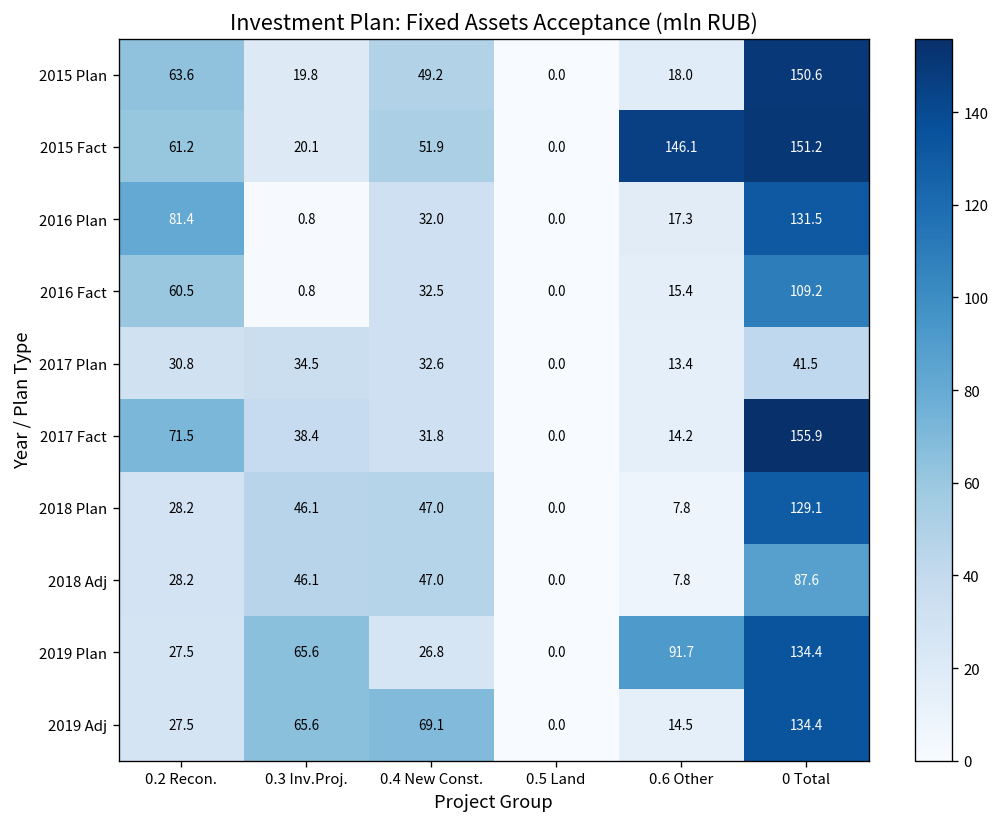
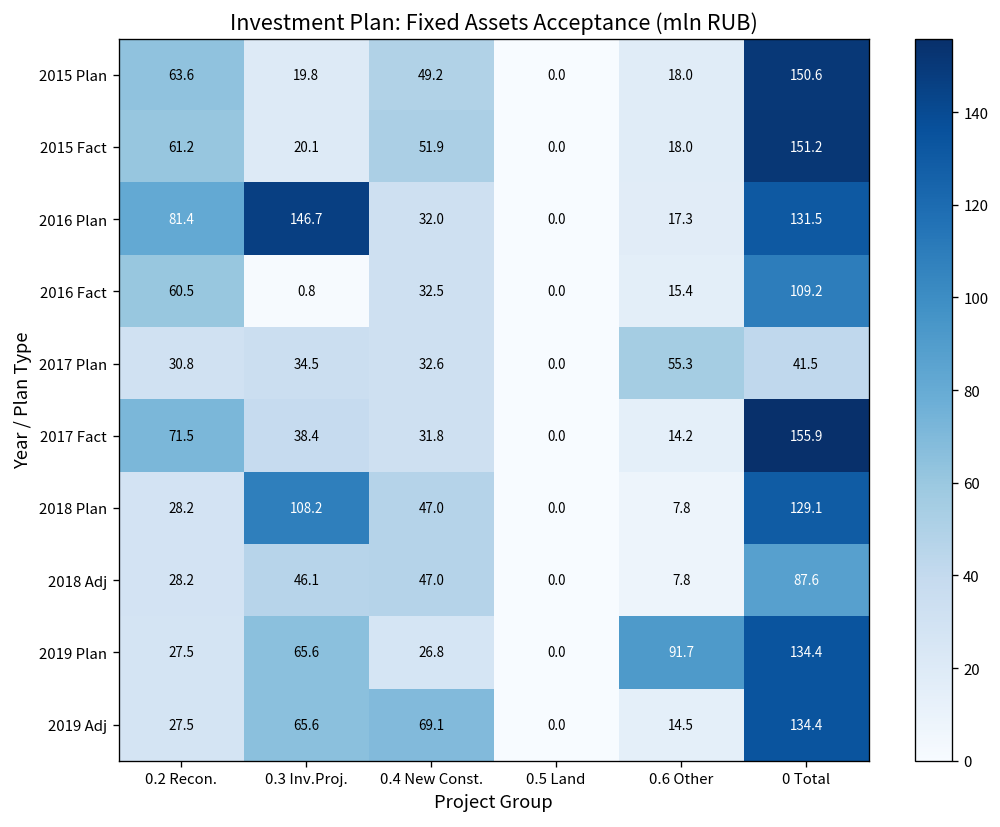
  {
    "2015 Plan": {
      "0.2 Recon.": 63.6,
      "0.3 Inv.Proj.": 19.8,
      "0.4 New Const.": 49.2,
      "0.5 Land": 0.0,
      "0.6 Other": 18.0,
      "0 Total": 150.6
    },
    "2015 Fact": {
      "0.2 Recon.": 61.2,
      "0.3 Inv.Proj.": 20.1,
      "0.4 New Const.": 51.9,
      "0.5 Land": 0.0,
-     "0.6 Other": 146.1,
+     "0.6 Other": 18.0,
      "0 Total": 151.2
    },
    "2016 Plan": {
      "0.2 Recon.": 81.4,
-     "0.3 Inv.Proj.": 0.8,
+     "0.3 Inv.Proj.": 146.7,
      "0.4 New Const.": 32.0,
      "0.5 Land": 0.0,
      "0.6 Other": 17.3,
      "0 Total": 131.5
    },
    "2016 Fact": {
      "0.2 Recon.": 60.5,
      "0.3 Inv.Proj.": 0.8,
      "0.4 New Const.": 32.5,
      "0.5 Land": 0.0,
      "0.6 Other": 15.4,
      "0 Total": 109.2
    },
    "2017 Plan": {
      "0.2 Recon.": 30.8,
      "0.3 Inv.Proj.": 34.5,
      "0.4 New Const.": 32.6,
      "0.5 Land": 0.0,
-     "0.6 Other": 13.4,
+     "0.6 Other": 55.3,
      "0 Total": 41.5
    },
    "2017 Fact": {
      "0.2 Recon.": 71.5,
      "0.3 Inv.Proj.": 38.4,
      "0.4 New Const.": 31.8,
      "0.5 Land": 0.0,
      "0.6 Other": 14.2,
      "0 Total": 155.9
    },
    "2018 Plan": {
      "0.2 Recon.": 28.2,
-     "0.3 Inv.Proj.": 46.1,
+     "0.3 Inv.Proj.": 108.2,
      "0.4 New Const.": 47.0,
      "0.5 Land": 0.0,
      "0.6 Other": 7.8,
      "0 Total": 129.1
    },
    "2018 Adj": {
      "0.2 Recon.": 28.2,
      "0.3 Inv.Proj.": 46.1,
      "0.4 New Const.": 47.0,
      "0.5 Land": 0.0,
      "0.6 Other": 7.8,
      "0 Total": 87.6
    },
    "2019 Plan": {
      "0.2 Recon.": 27.5,
      "0.3 Inv.Proj.": 65.6,
      "0.4 New Const.": 26.8,
      "0.5 Land": 0.0,
      "0.6 Other": 91.7,
      "0 Total": 134.4
    },
    "2019 Adj": {
      "0.2 Recon.": 27.5,
      "0.3 Inv.Proj.": 65.6,
      "0.4 New Const.": 69.1,
      "0.5 Land": 0.0,
      "0.6 Other": 14.5,
      "0 Total": 134.4
    }
  }
